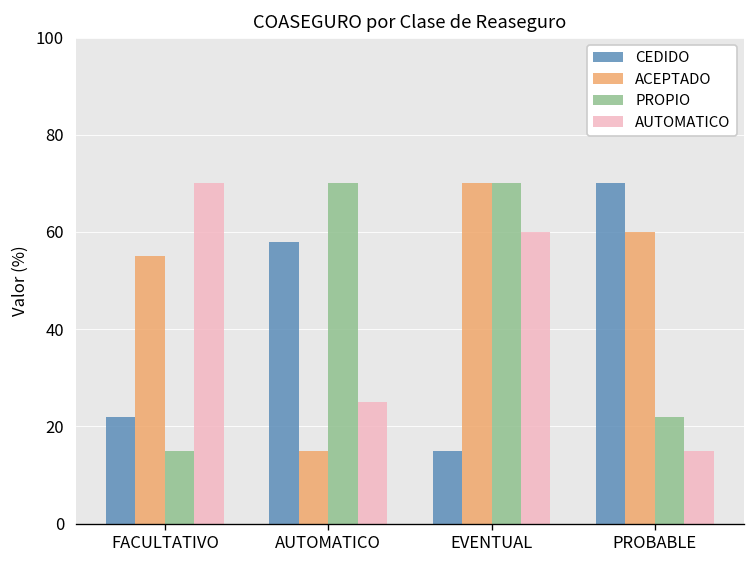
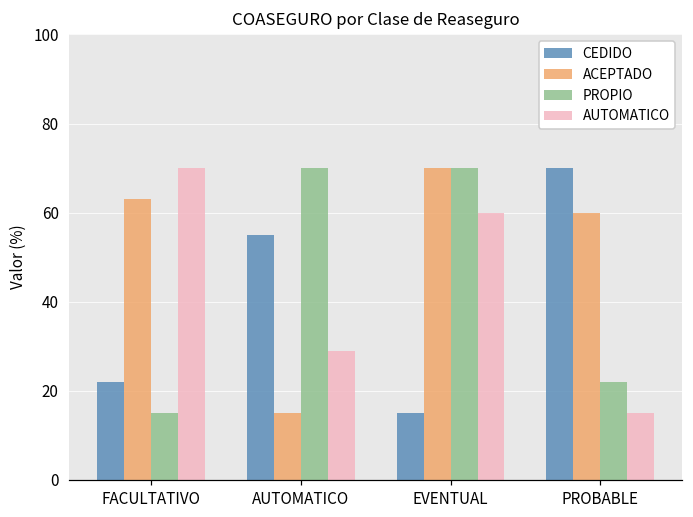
  {
    "CEDIDO": {
      "FACULTATIVO": 22,
-     "AUTOMATICO": 58,
+     "AUTOMATICO": 55,
      "EVENTUAL": 15,
      "PROBABLE": 70
    },
    "ACEPTADO": {
-     "FACULTATIVO": 55,
+     "FACULTATIVO": 63,
      "AUTOMATICO": 15,
      "EVENTUAL": 70,
      "PROBABLE": 60
    },
    "PROPIO": {
      "FACULTATIVO": 15,
      "AUTOMATICO": 70,
      "EVENTUAL": 70,
      "PROBABLE": 22
    },
    "AUTOMATICO": {
      "FACULTATIVO": 70,
-     "AUTOMATICO": 25,
+     "AUTOMATICO": 29,
      "EVENTUAL": 60,
      "PROBABLE": 15
    }
  }
